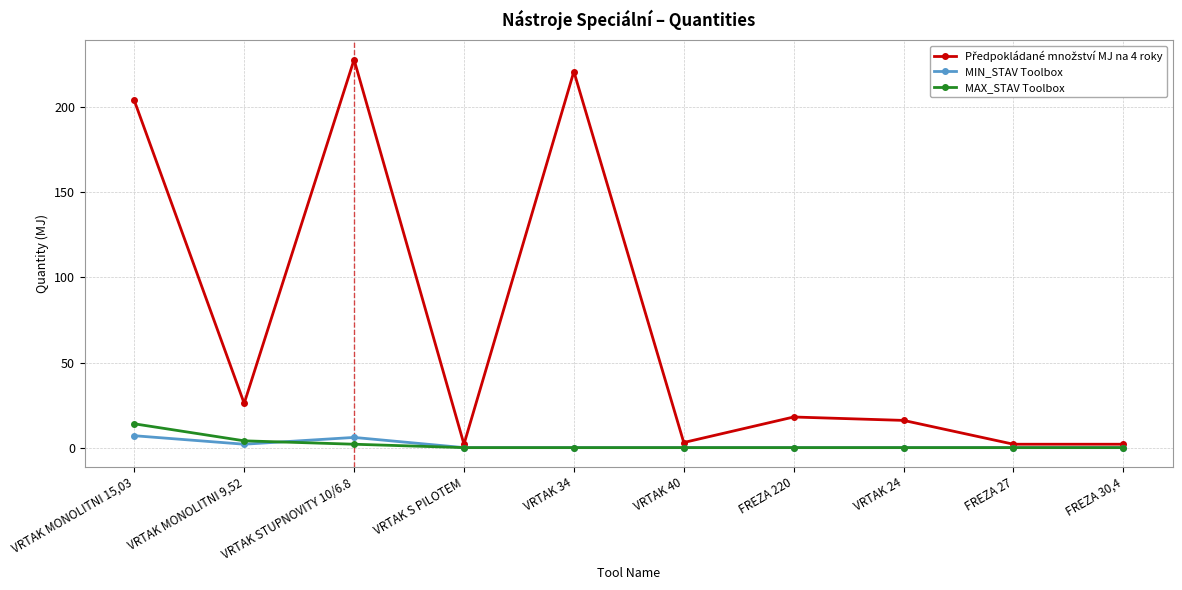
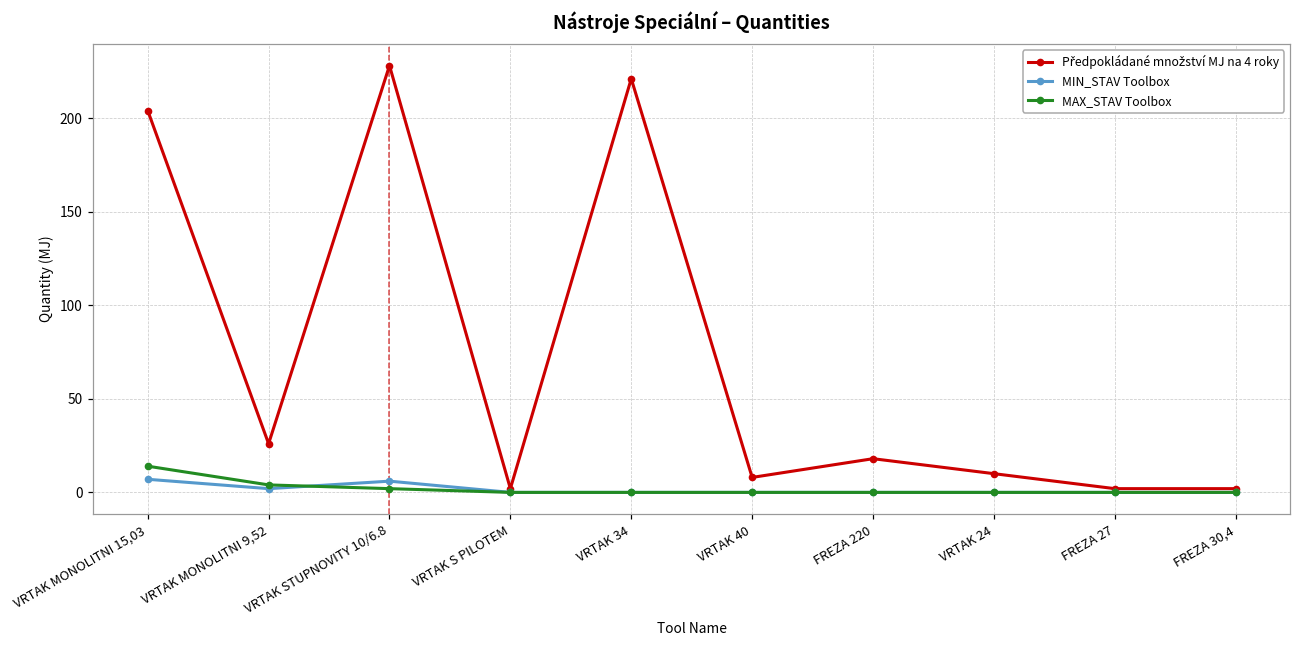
  {
    "Předpokládané množství MJ na 4 roky": {
      "VRTAK MONOLITNI 15,03": 204,
      "VRTAK MONOLITNI 9,52": 26,
      "VRTAK STUPNOVITY 10/6.8": 228,
      "VRTAK S PILOTEM": 2,
      "VRTAK 34": 221,
-     "VRTAK 40": 3,
+     "VRTAK 40": 8,
      "FREZA 220": 18,
-     "VRTAK 24": 16,
+     "VRTAK 24": 10,
      "FREZA 27": 2,
      "FREZA 30,4": 2
    },
    "MIN_STAV Toolbox": {
      "VRTAK MONOLITNI 15,03": 7,
      "VRTAK MONOLITNI 9,52": 2,
      "VRTAK STUPNOVITY 10/6.8": 6
    },
    "MAX_STAV Toolbox": {
      "VRTAK MONOLITNI 15,03": 14,
      "VRTAK MONOLITNI 9,52": 4,
      "VRTAK STUPNOVITY 10/6.8": 2
    }
  }
